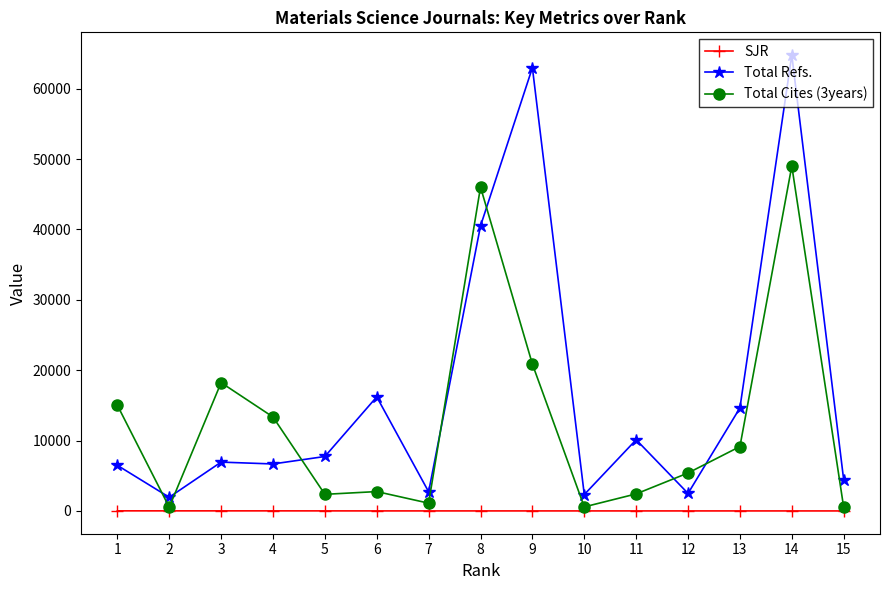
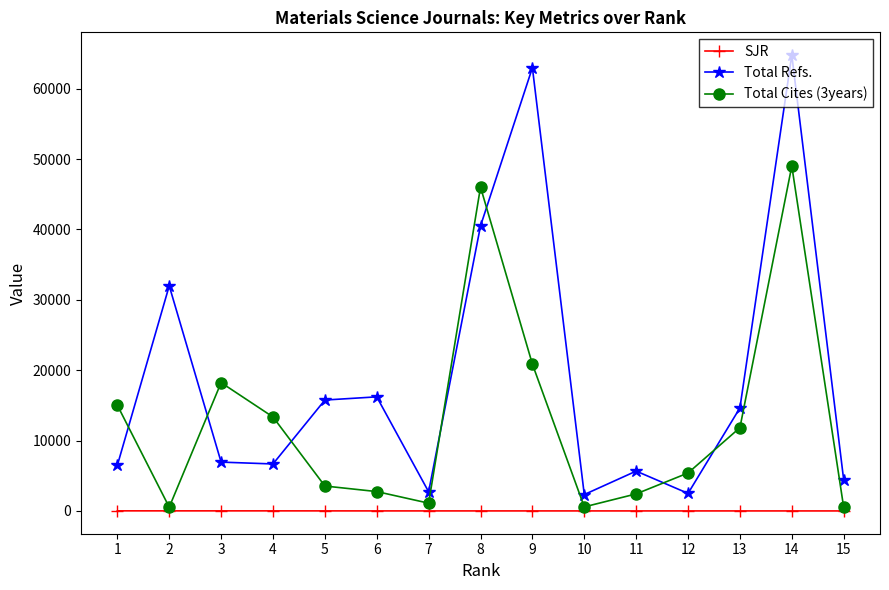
  {
    "SJR": {
      "1": 0,
      "2": 0,
      "3": 0,
      "4": 0,
      "5": 0,
      "6": 0,
      "7": 0,
      "8": 0,
      "9": 0,
      "10": 0,
      "11": 0,
      "12": 0,
      "13": 0,
      "14": 0,
      "15": 0
    },
    "Total Refs.": {
      "1": 6000,
-     "2": 2000,
+     "2": 32000,
      "3": 7000,
      "4": 7000,
-     "5": 8000,
+     "5": 16000,
      "6": 16000,
      "7": 3000,
      "8": 41000,
      "9": 63000,
      "10": 2000,
-     "11": 10000,
+     "11": 6000,
      "12": 2000,
      "13": 15000,
      "15": 4000
    },
    "Total Cites (3years)": {
      "1": 15000,
      "2": 1000,
      "3": 18000,
      "4": 13000,
-     "5": 2000,
+     "5": 4000,
      "6": 3000,
      "7": 1000,
      "8": 46000,
      "9": 21000,
      "10": 1000,
      "11": 2000,
      "12": 5000,
-     "13": 9000,
+     "13": 12000,
      "14": 49000,
      "15": 1000
    }
  }
